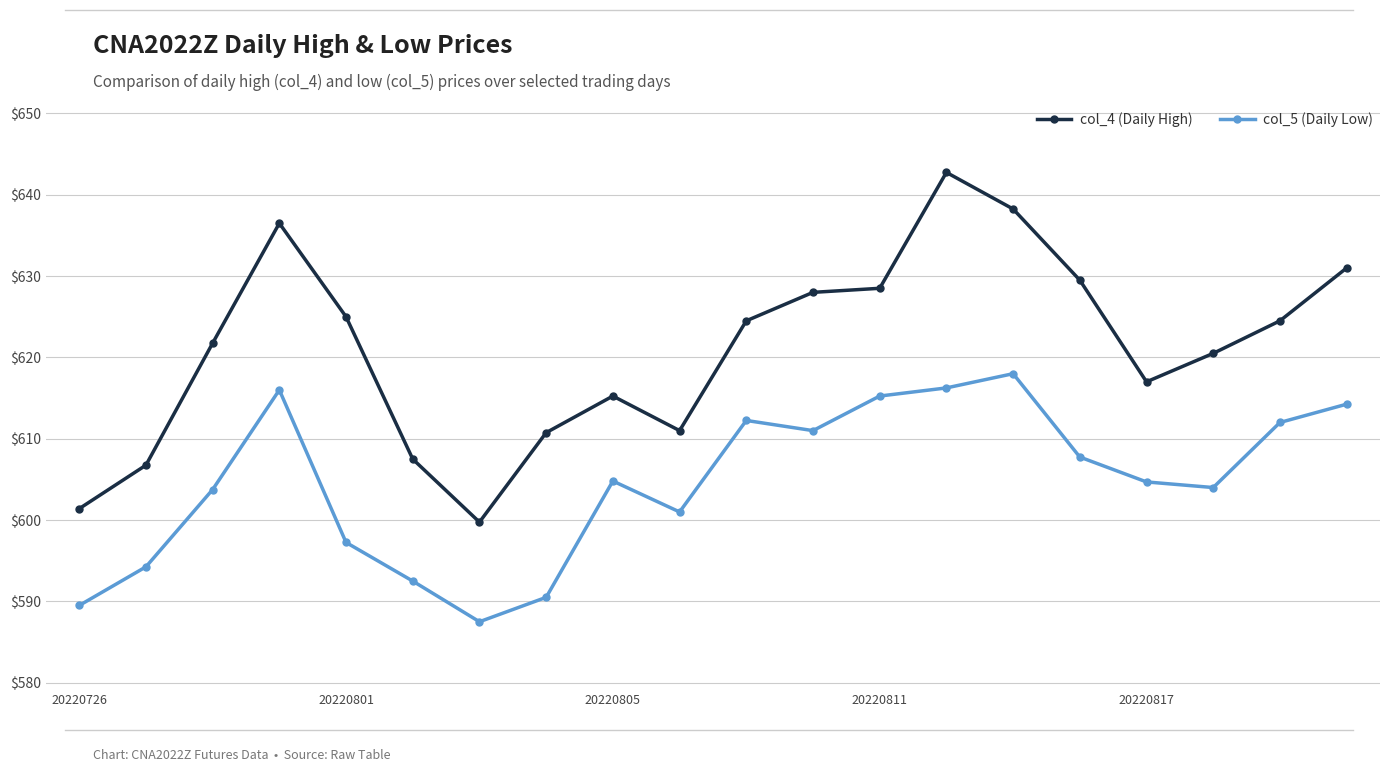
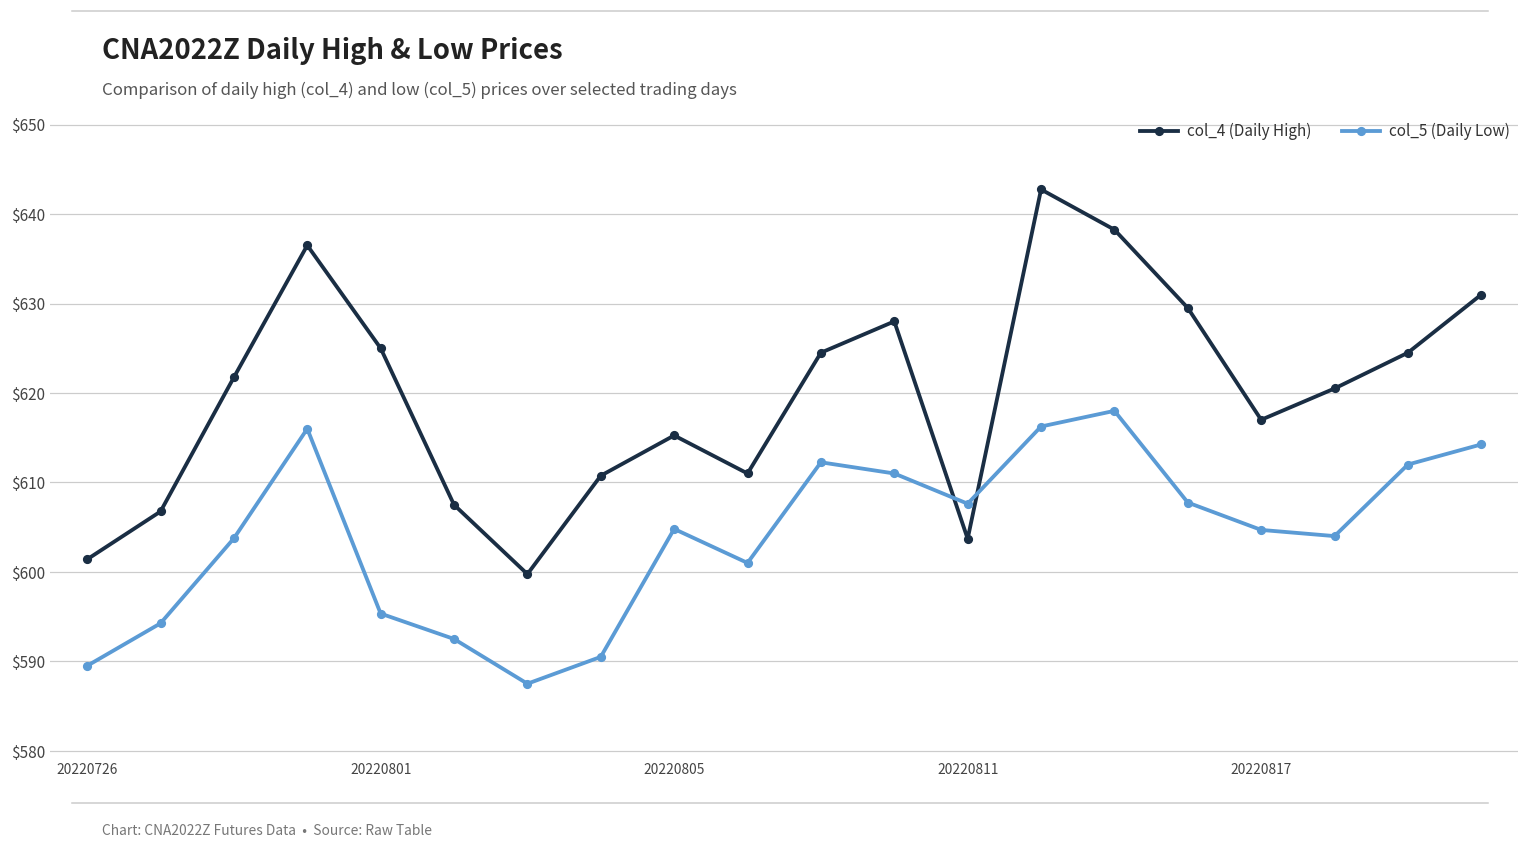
  {
    "col_4 (Daily High)": {
      "20220726": "$601",
      "20220801": "$625",
      "20220805": "$615",
-     "20220811": "$629",
+     "20220811": "$604",
      "20220817": "$617"
    },
    "col_5 (Daily Low)": {
      "20220726": "$590",
-     "20220801": "$597",
+     "20220801": "$595",
      "20220805": "$605",
-     "20220811": "$615",
+     "20220811": "$608",
      "20220817": "$605"
    }
  }
